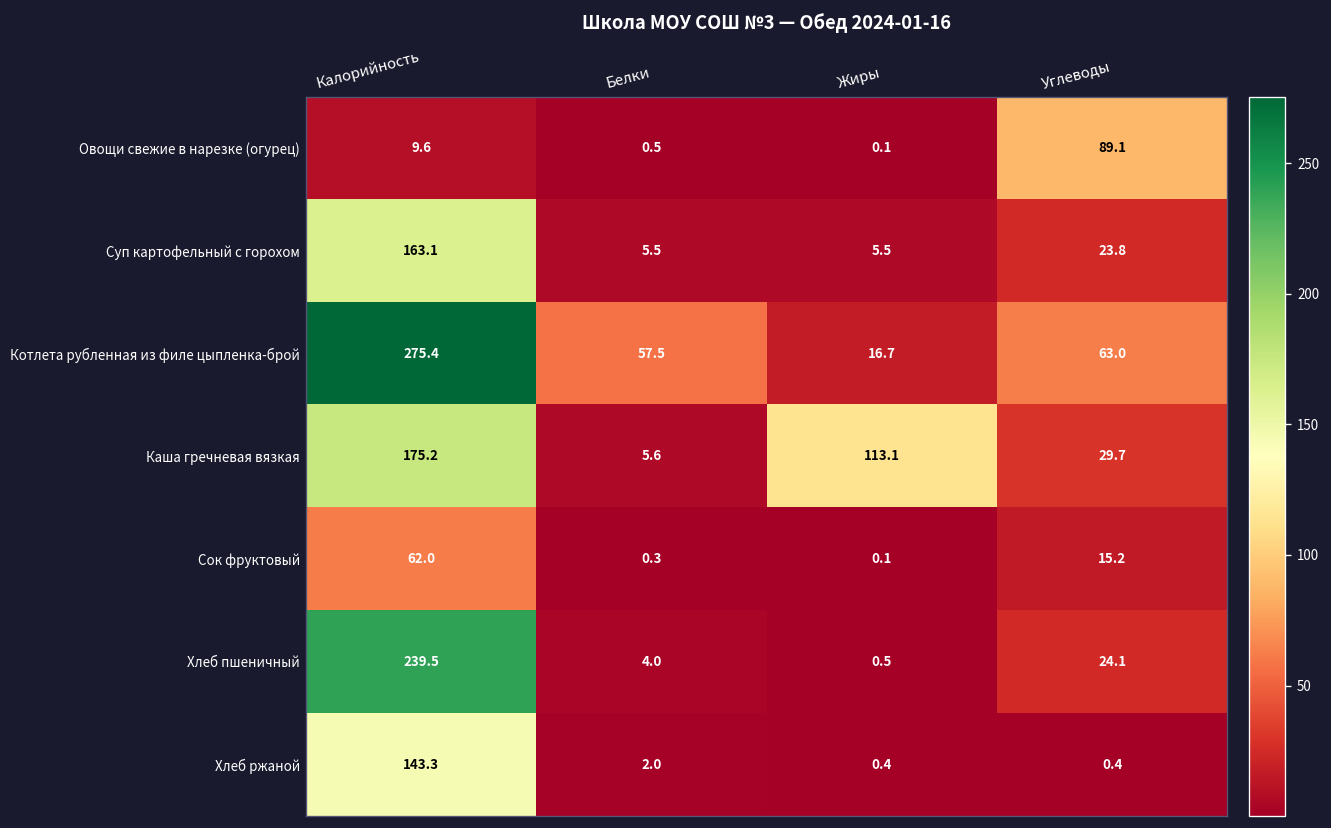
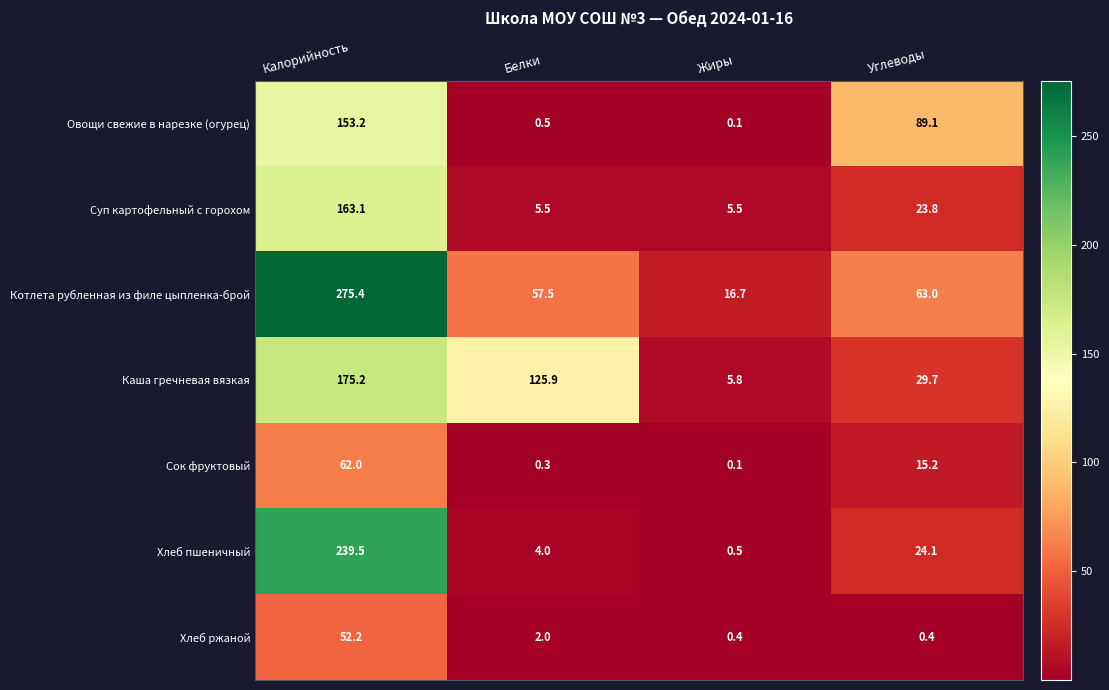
  {
    "Овощи свежие в нарезке (огурец)": {
-     "Калорийность": 9.6,
+     "Калорийность": 153.2,
      "Белки": 0.5,
      "Жиры": 0.1,
      "Углеводы": 89.1
    },
    "Суп картофельный с горохом": {
      "Калорийность": 163.1,
      "Белки": 5.5,
      "Жиры": 5.5,
      "Углеводы": 23.8
    },
    "Котлета рубленная из филе цыпленка-брой": {
      "Калорийность": 275.4,
      "Белки": 57.5,
      "Жиры": 16.7,
      "Углеводы": 63.0
    },
    "Каша гречневая вязкая": {
      "Калорийность": 175.2,
-     "Белки": 5.6,
-     "Жиры": 113.1,
+     "Белки": 125.9,
+     "Жиры": 5.8,
      "Углеводы": 29.7
    },
    "Сок фруктовый": {
      "Калорийность": 62.0,
      "Белки": 0.3,
      "Жиры": 0.1,
      "Углеводы": 15.2
    },
    "Хлеб пшеничный": {
      "Калорийность": 239.5,
      "Белки": 4.0,
      "Жиры": 0.5,
      "Углеводы": 24.1
    },
    "Хлеб ржаной": {
-     "Калорийность": 143.3,
+     "Калорийность": 52.2,
      "Белки": 2.0,
      "Жиры": 0.4,
      "Углеводы": 0.4
    }
  }
